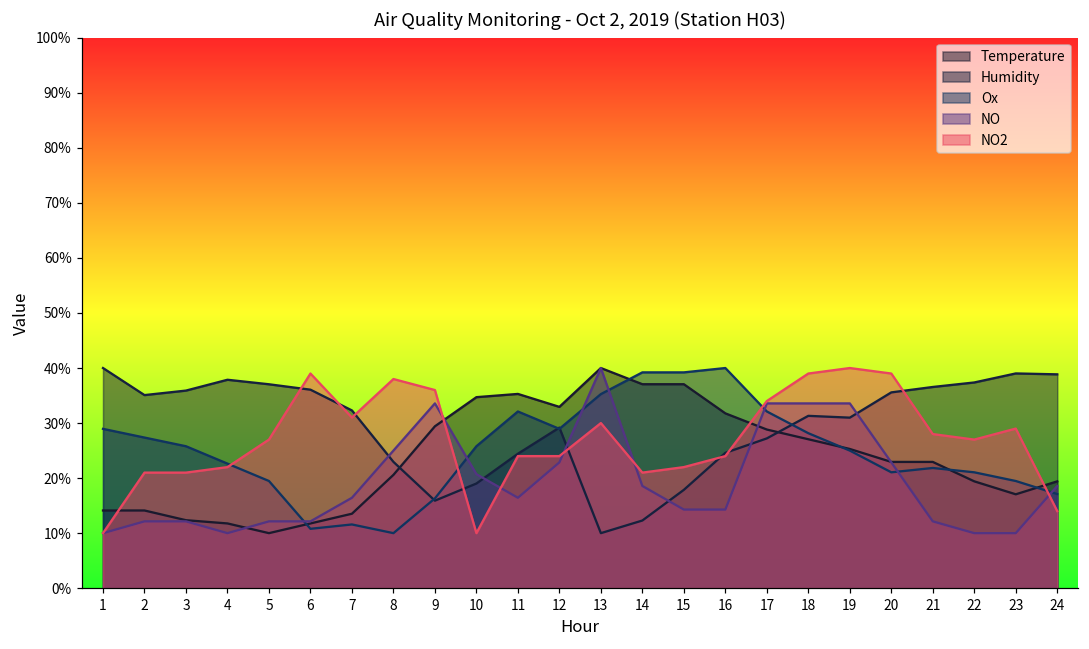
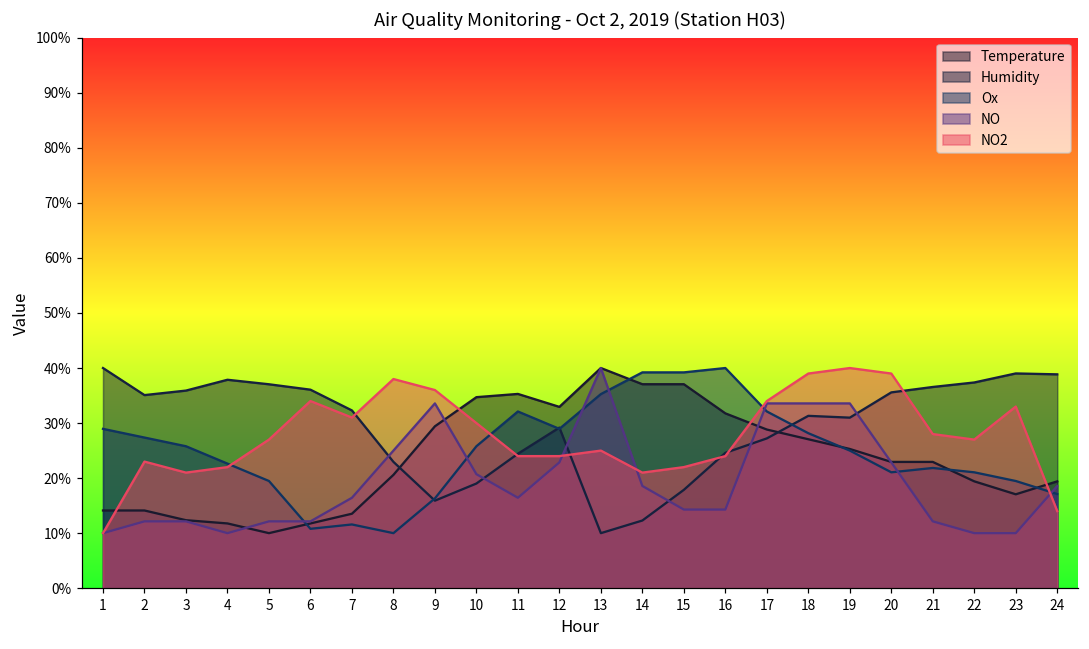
  {
    "NO2": {
-     "2": "21%",
+     "2": "23%",
      "3": "21%",
      "4": "22%",
      "5": "27%",
-     "6": "39%",
+     "6": "34%",
      "7": "31%",
      "8": "38%",
      "9": "36%",
-     "10": "10%",
+     "10": "30%",
      "12": "24%",
-     "13": "30%",
+     "13": "25%",
      "14": "21%",
      "15": "22%",
      "16": "24%",
      "18": "39%",
      "19": "40%",
      "20": "39%",
      "21": "28%",
      "22": "27%",
-     "23": "29%",
+     "23": "33%",
      "24": "14%"
    }
  }
